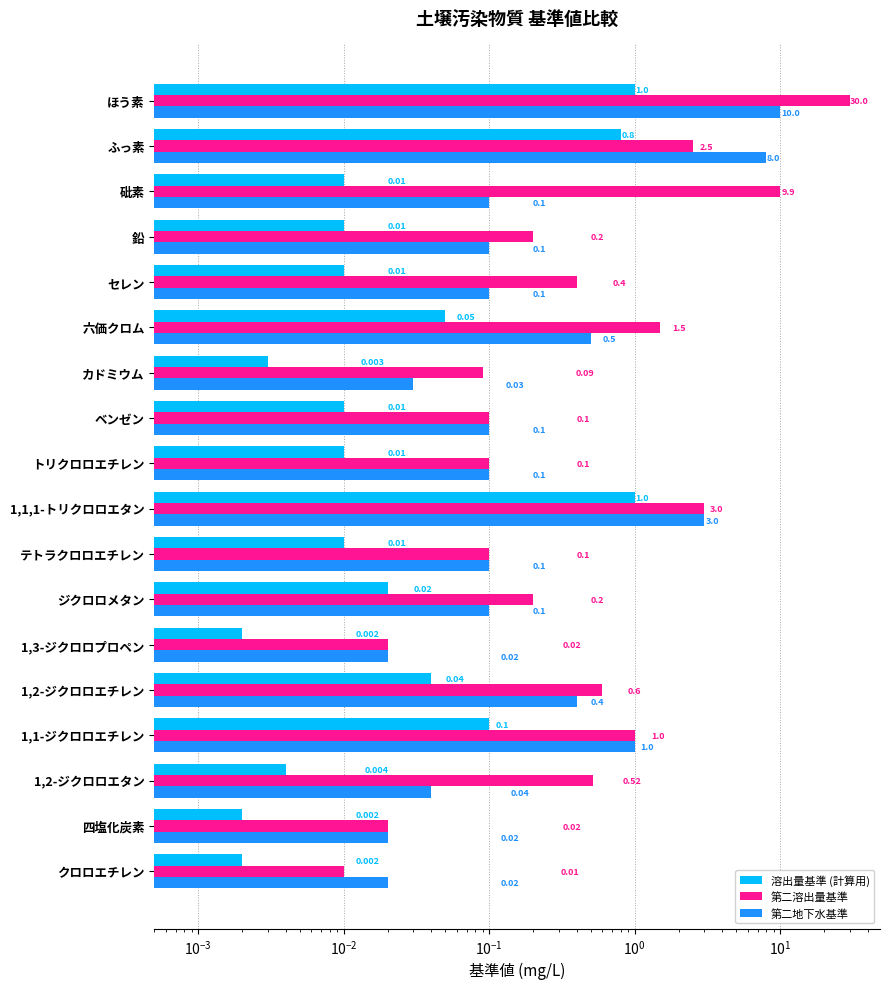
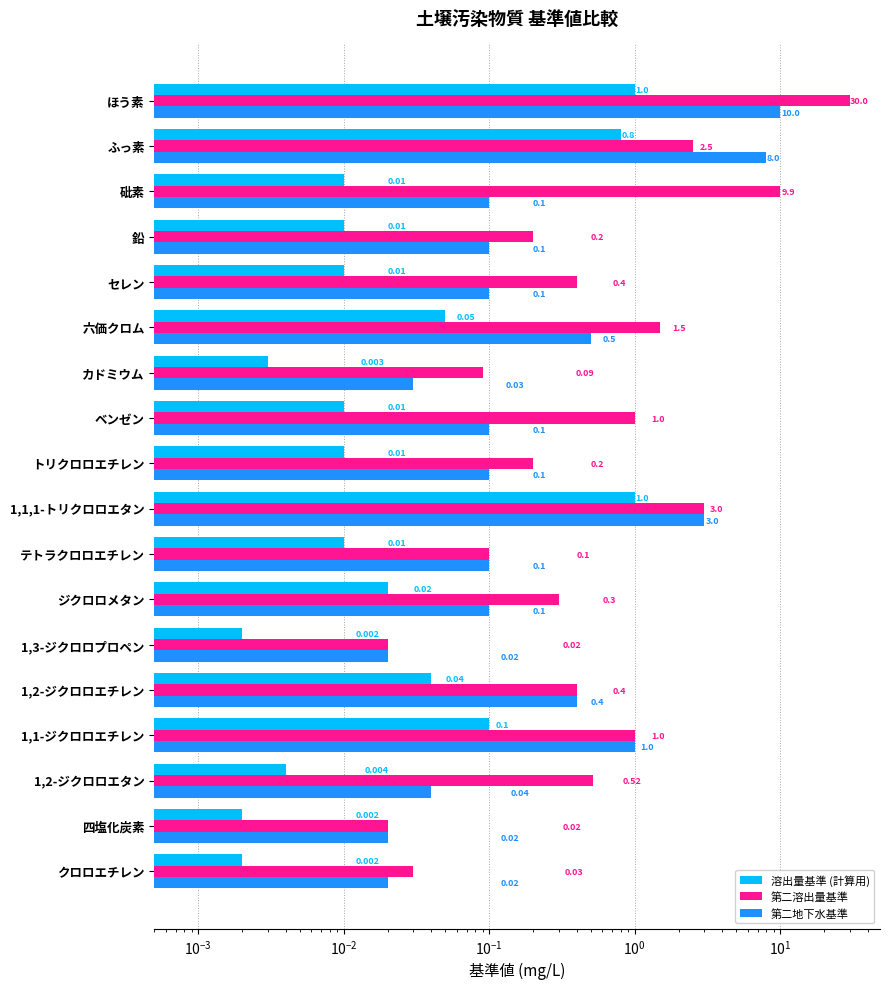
  {
    "第二溶出量基準": {
      "ほう素": 30.0,
      "ふっ素": 2.5,
      "砒素": 9.9,
      "六価クロム": 1.5,
-     "ベンゼン": 0.1,
-     "トリクロロエチレン": 0.1,
+     "ベンゼン": 1.0,
+     "トリクロロエチレン": 0.2,
      "1,1,1-トリクロロエタン": 3.0,
-     "ジクロロメタン": 0.2,
-     "1,2-ジクロロエチレン": 0.6,
+     "ジクロロメタン": 0.3,
+     "1,2-ジクロロエチレン": 0.4,
      "1,1-ジクロロエチレン": 1.0,
-     "クロロエチレン": 0.01
+     "クロロエチレン": 0.03
    }
  }
